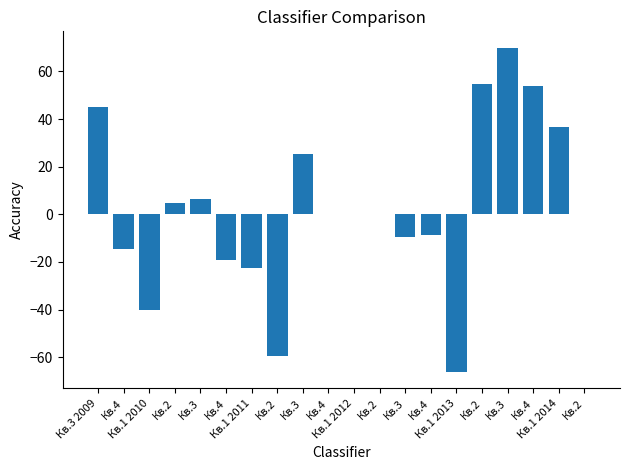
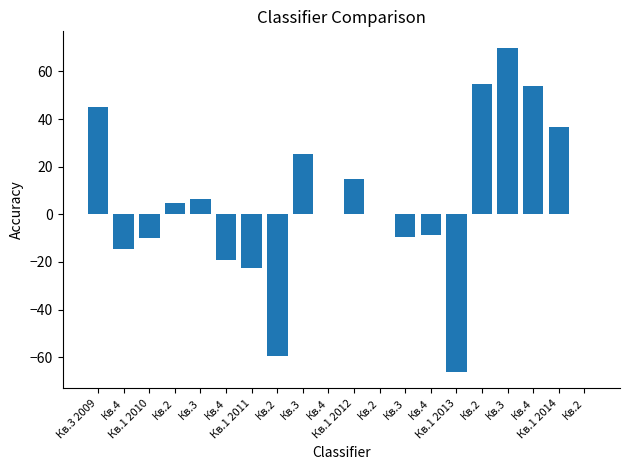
  {
    "Кв.3 2009": 45,
-   "Кв.1 2010": -40,
+   "Кв.1 2010": -10,
    "Кв.1 2011": -23,
-   "Кв.1 2012": 0,
+   "Кв.1 2012": 15,
    "Кв.1 2013": -66,
    "Кв.1 2014": 37
  }
